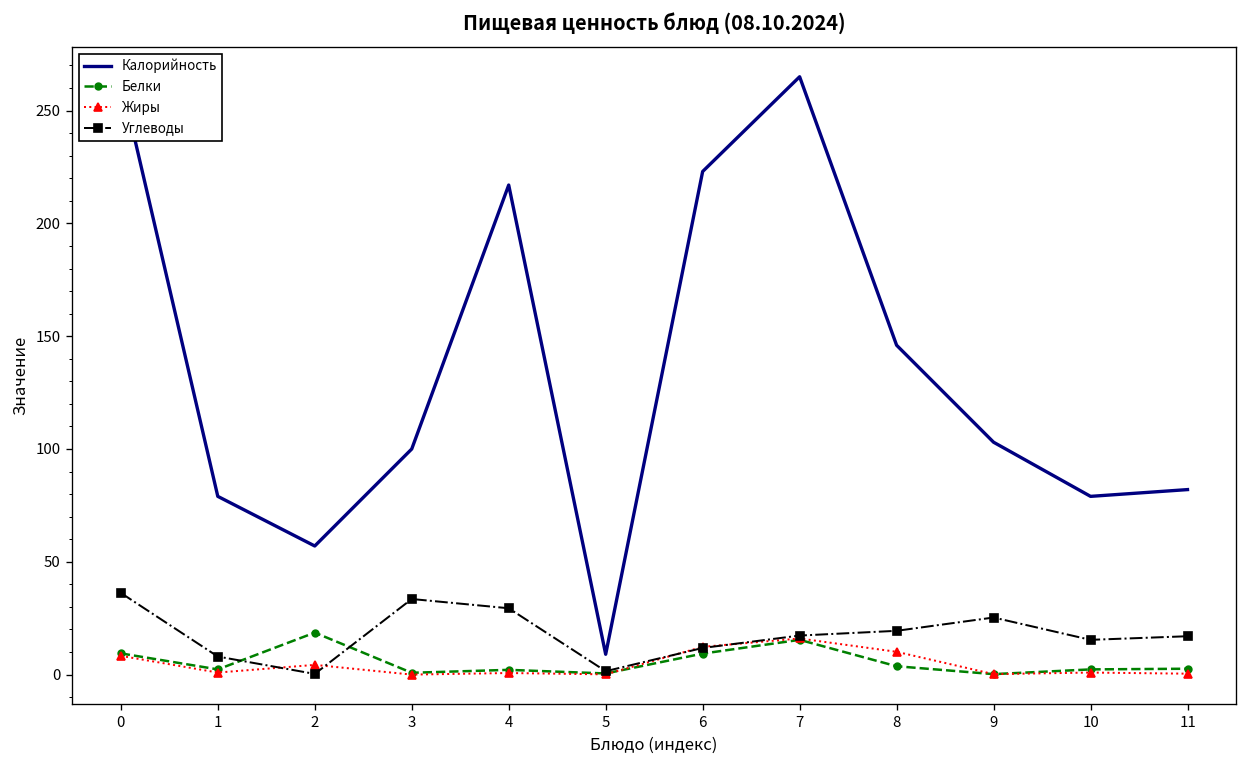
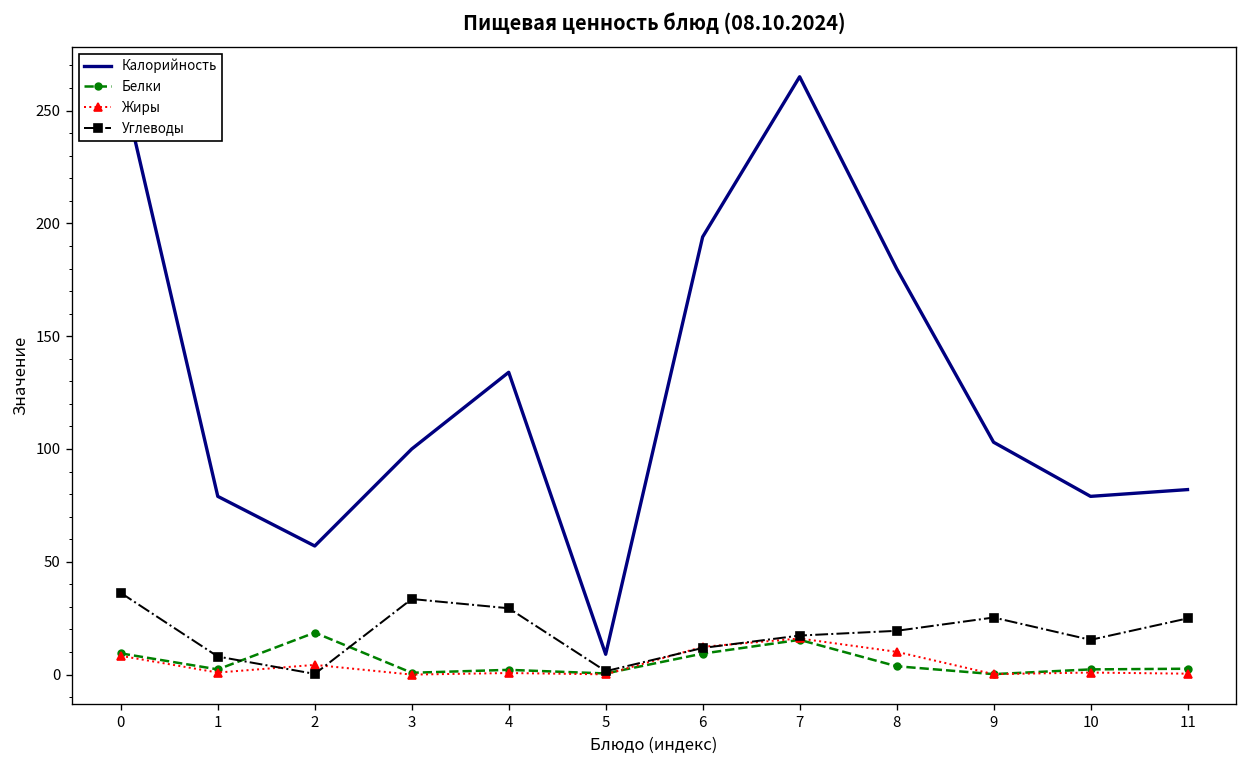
  {
    "Калорийность": {
      "1": 79,
      "2": 57,
      "3": 100,
-     "4": 217,
+     "4": 134,
      "5": 9,
-     "6": 223,
+     "6": 194,
      "7": 265,
-     "8": 146,
+     "8": 180,
      "9": 103,
      "10": 79,
      "11": 82
    },
    "Белки": {
      "1": 2,
      "2": 19,
      "4": 2,
      "6": 9,
      "8": 4,
      "10": 2,
      "11": 3
    },
    "Жиры": {
      "1": 1,
      "2": 4,
      "4": 1,
      "8": 10,
      "10": 1,
      "11": 0
    },
    "Углеводы": {
      "0": 36,
      "1": 8,
      "2": 0,
      "3": 34,
      "4": 29,
      "8": 19,
      "9": 25,
      "10": 15,
-     "11": 17
+     "11": 25
    }
  }
